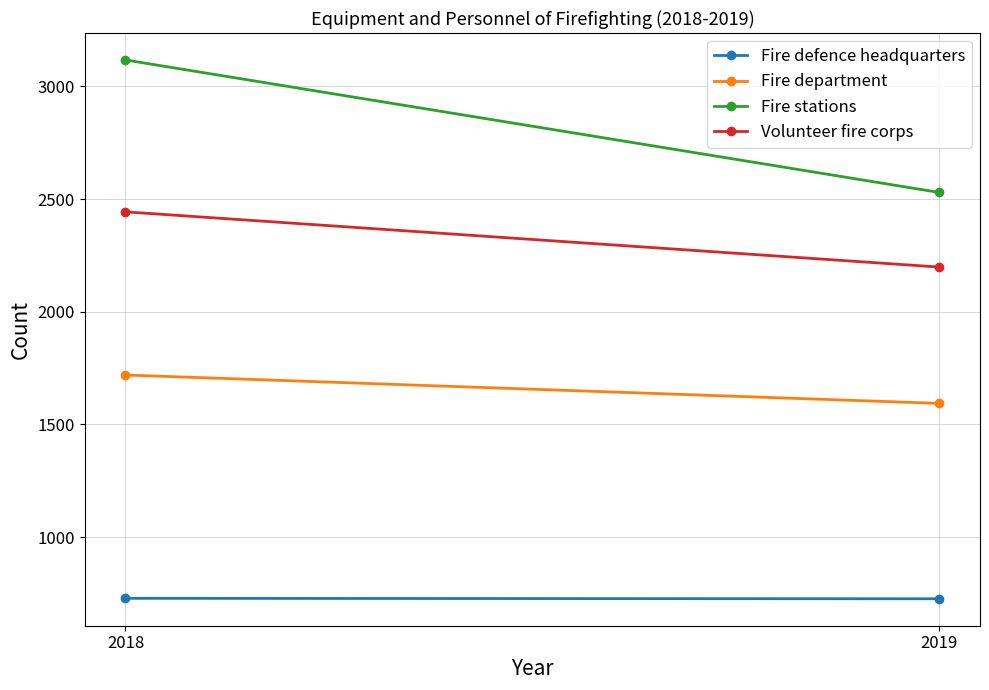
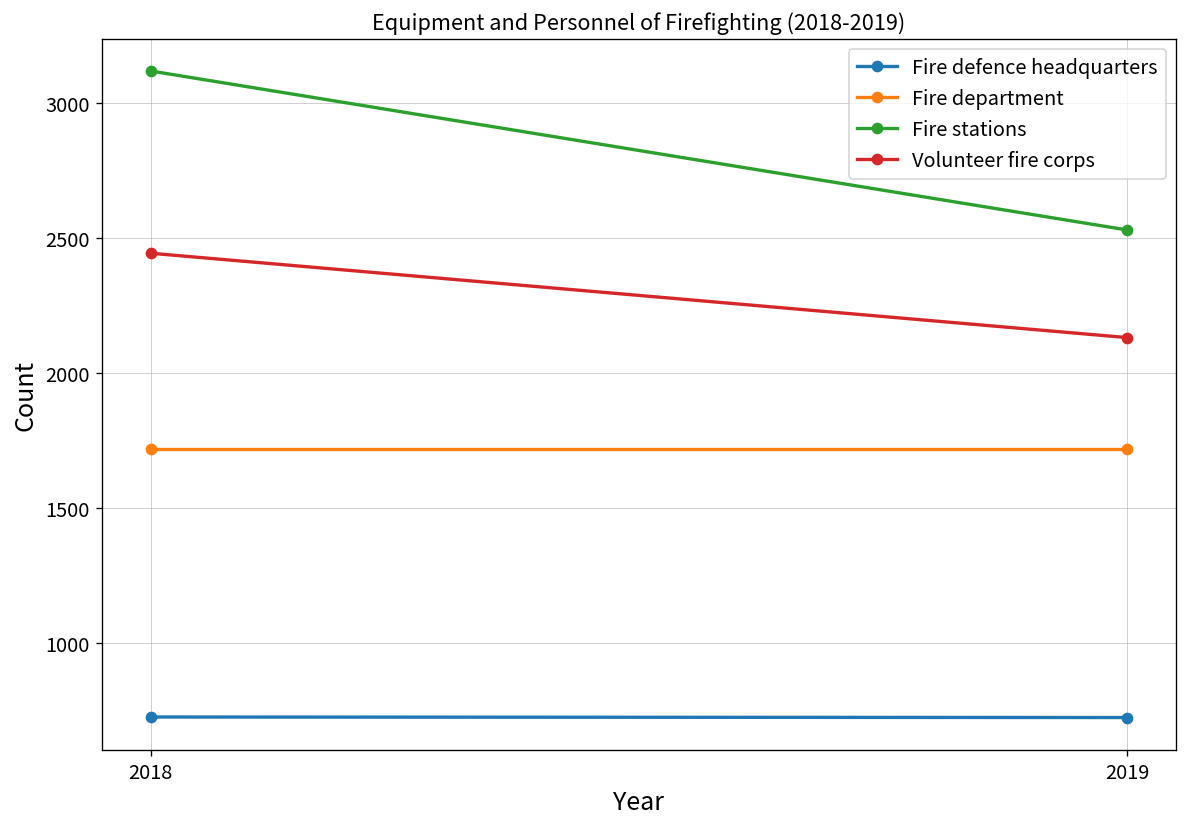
  {
    "Fire defence headquarters": {
      "2018": 730,
      "2019": 730
    },
    "Fire department": {
      "2018": 1720,
-     "2019": 1590
+     "2019": 1720
    },
    "Fire stations": {
      "2018": 3120,
      "2019": 2530
    },
    "Volunteer fire corps": {
      "2018": 2440,
-     "2019": 2200
+     "2019": 2130
    }
  }
